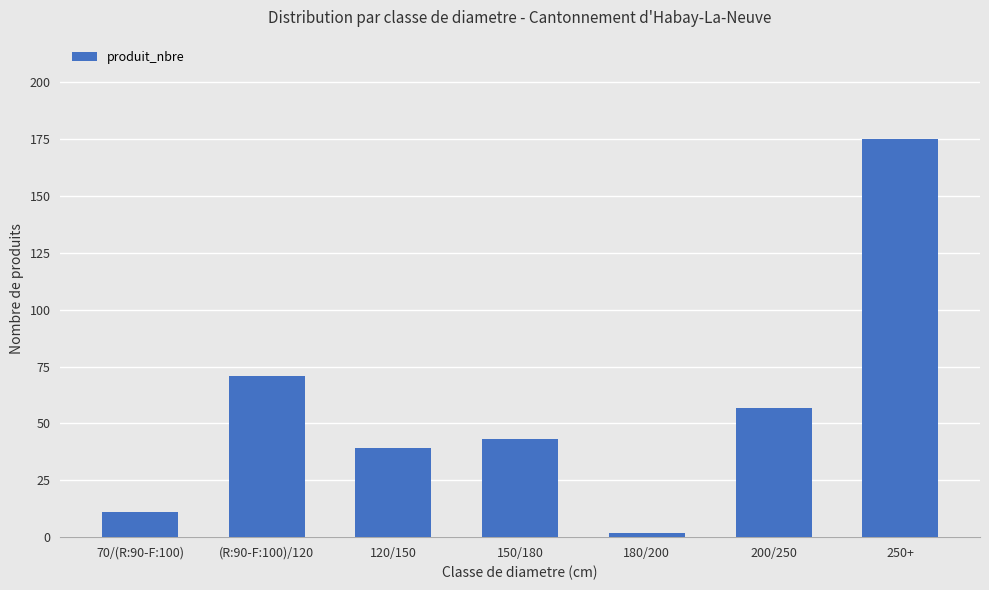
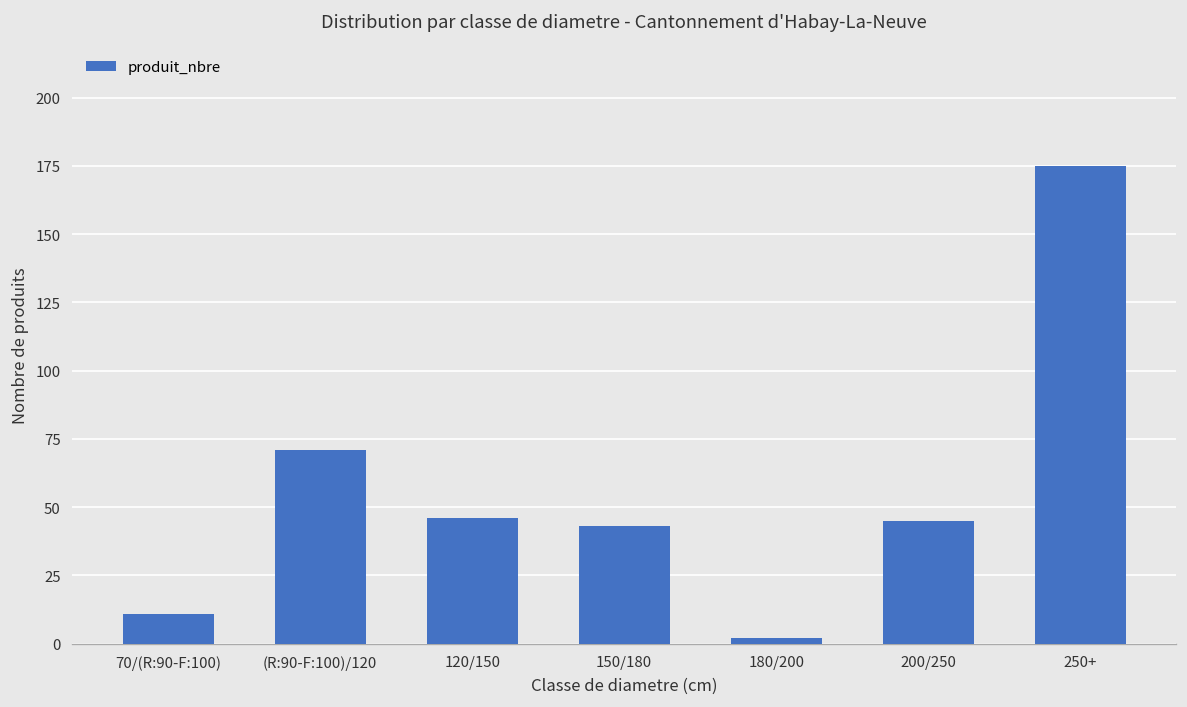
  {
    "70/(R:90-F:100)": 11,
    "(R:90-F:100)/120": 71,
-   "120/150": 39,
+   "120/150": 46,
    "150/180": 43,
    "180/200": 2,
-   "200/250": 57,
+   "200/250": 45,
    "250+": 175
  }
